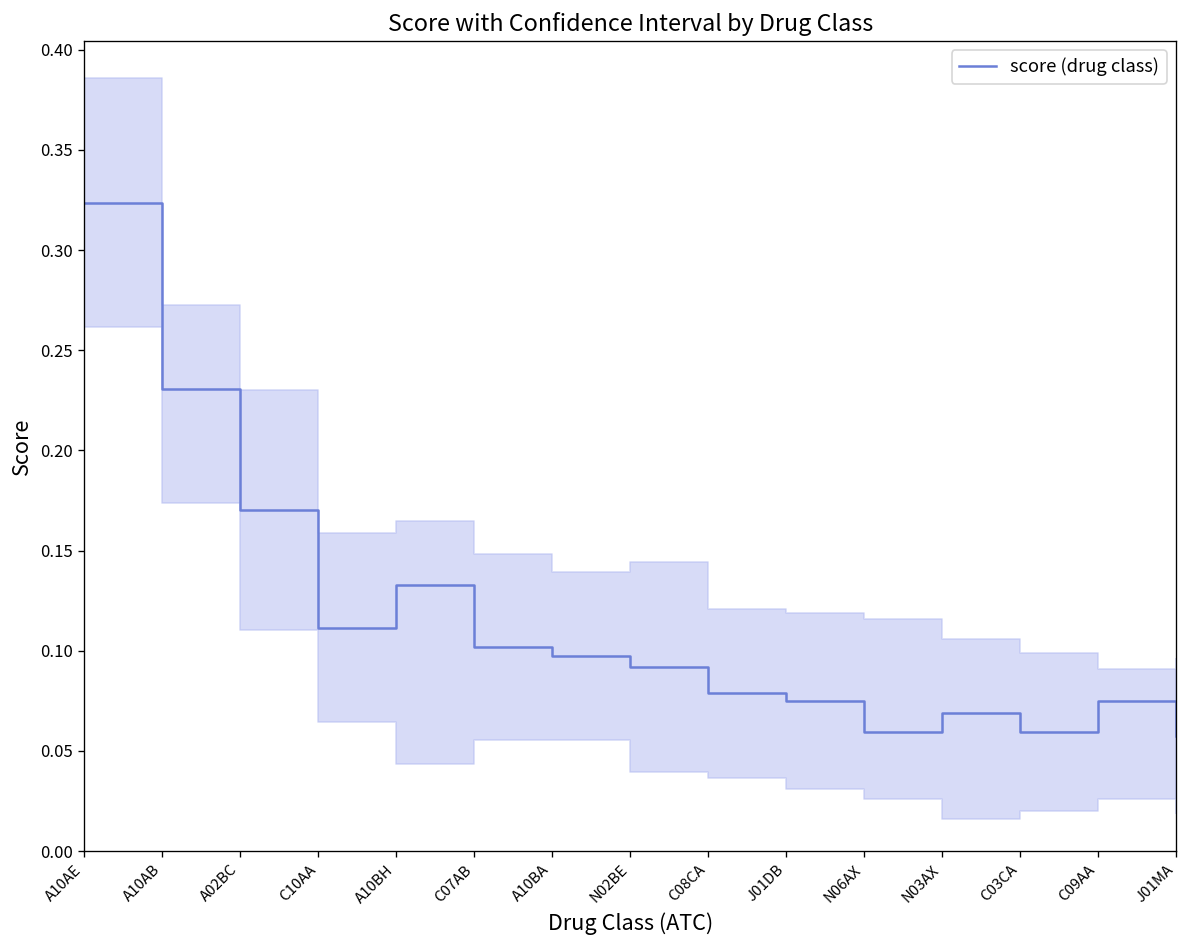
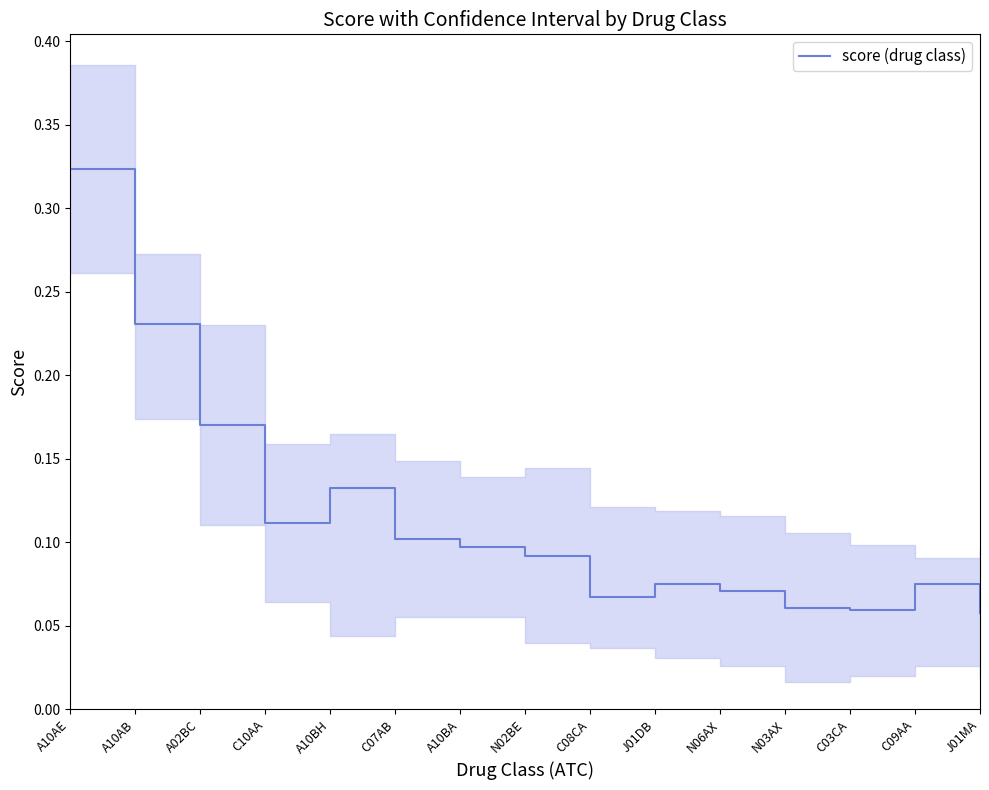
  {
    "score (drug class)": {
      "A10AE": 0.324,
      "A10AB": 0.231,
      "A02BC": 0.170,
      "C10AA": 0.111,
      "A10BH": 0.133,
      "C07AB": 0.102,
      "A10BA": 0.097,
      "N02BE": 0.092,
-     "C08CA": 0.079,
+     "C08CA": 0.067,
      "J01DB": 0.075,
-     "N06AX": 0.060,
-     "N03AX": 0.069,
+     "N06AX": 0.071,
+     "N03AX": 0.061,
      "C03CA": 0.059,
      "C09AA": 0.075,
      "J01MA": 0.058
    }
  }
